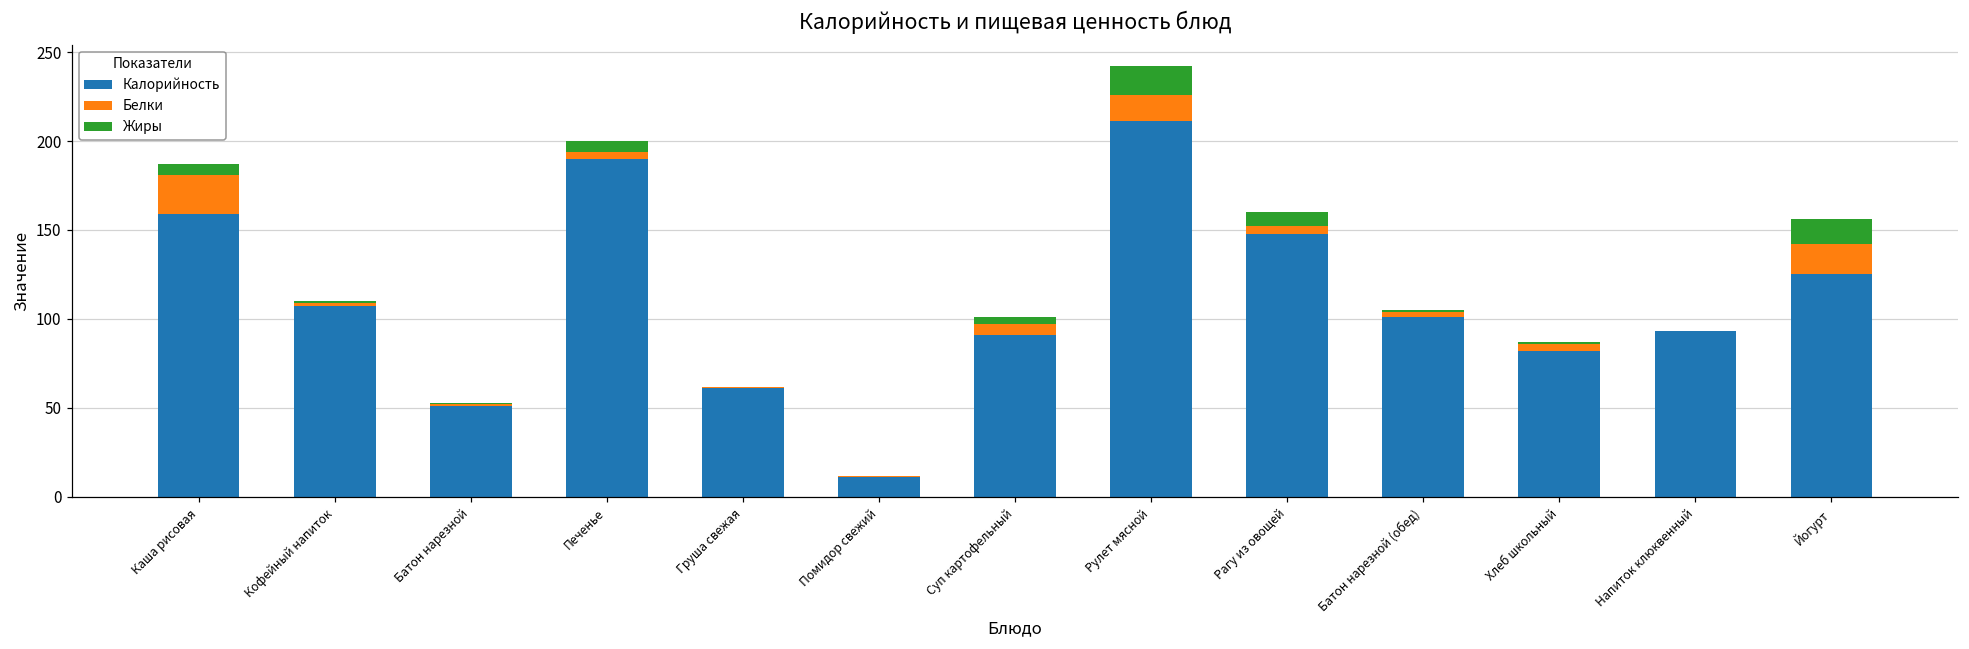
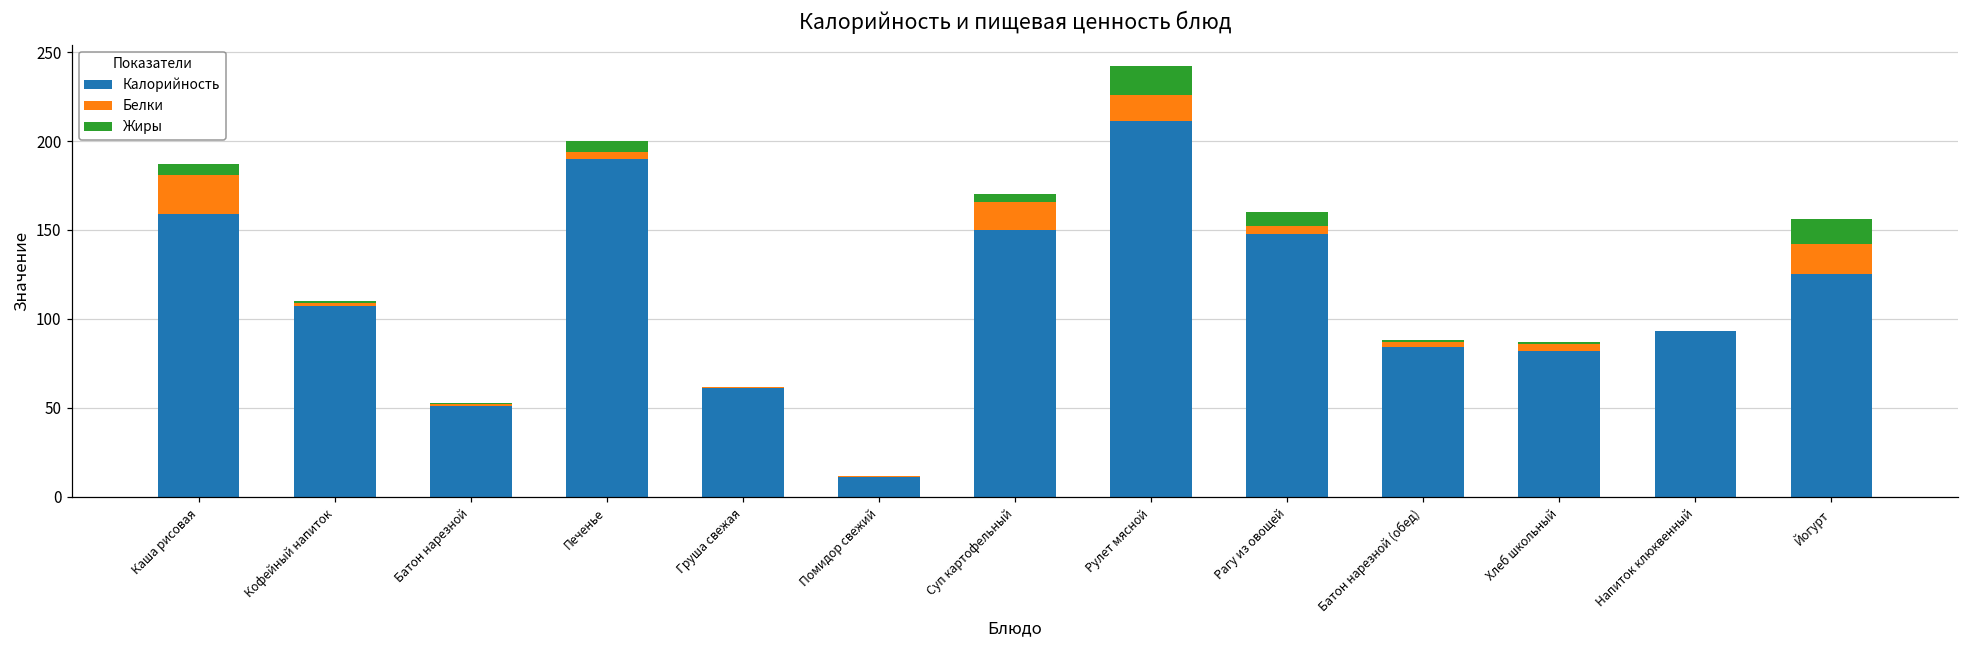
  {
    "Калорийность": {
      "Каша рисовая": 159,
      "Кофейный напиток": 107,
      "Батон нарезной": 51,
      "Печенье": 190,
      "Груша свежая": 61,
      "Помидор свежий": 11,
-     "Суп картофельный": 91,
+     "Суп картофельный": 150,
      "Рулет мясной": 211,
      "Рагу из овощей": 148,
-     "Батон нарезной (обед)": 101,
+     "Батон нарезной (обед)": 84,
      "Хлеб школьный": 82,
      "Напиток клюквенный": 93,
      "Йогурт": 125
    },
    "Белки": {
      "Каша рисовая": 22,
      "Кофейный напиток": 2,
      "Печенье": 4,
-     "Суп картофельный": 6,
+     "Суп картофельный": 16,
      "Рулет мясной": 15,
      "Рагу из овощей": 4,
      "Батон нарезной (обед)": 3,
      "Хлеб школьный": 4,
      "Напиток клюквенный": 0,
      "Йогурт": 17
    },
    "Жиры": {
      "Каша рисовая": 6,
      "Печенье": 6,
      "Груша свежая": 0,
      "Помидор свежий": 0,
      "Суп картофельный": 4,
      "Рулет мясной": 16,
      "Рагу из овощей": 8,
      "Напиток клюквенный": 0,
      "Йогурт": 14
    }
  }
